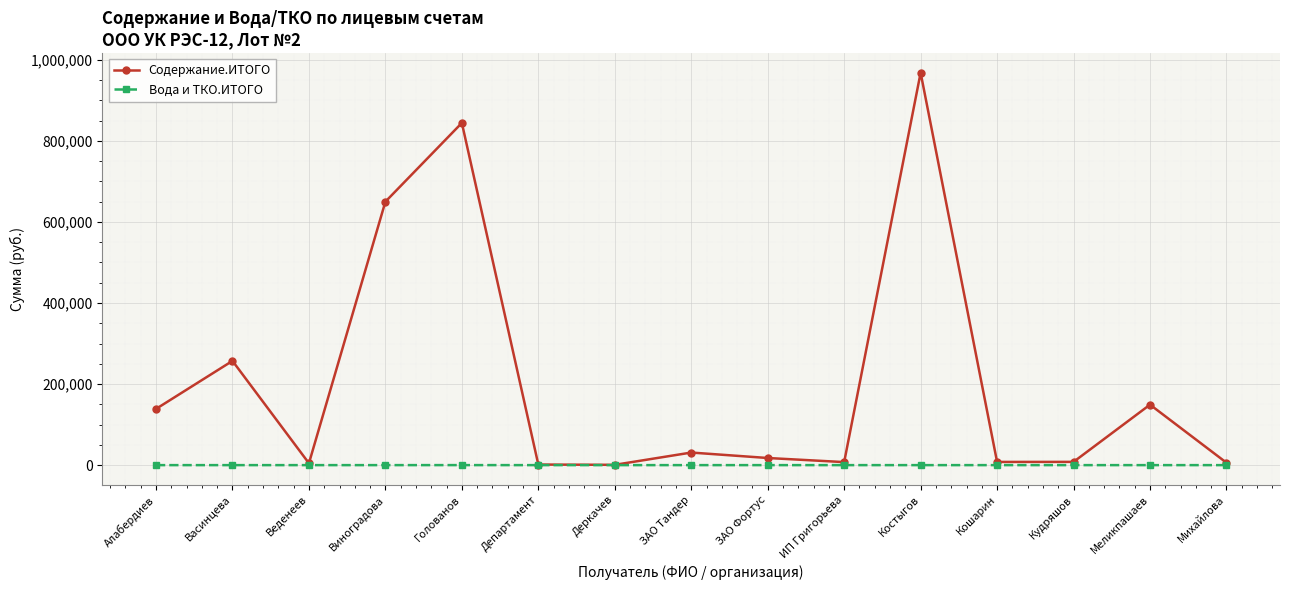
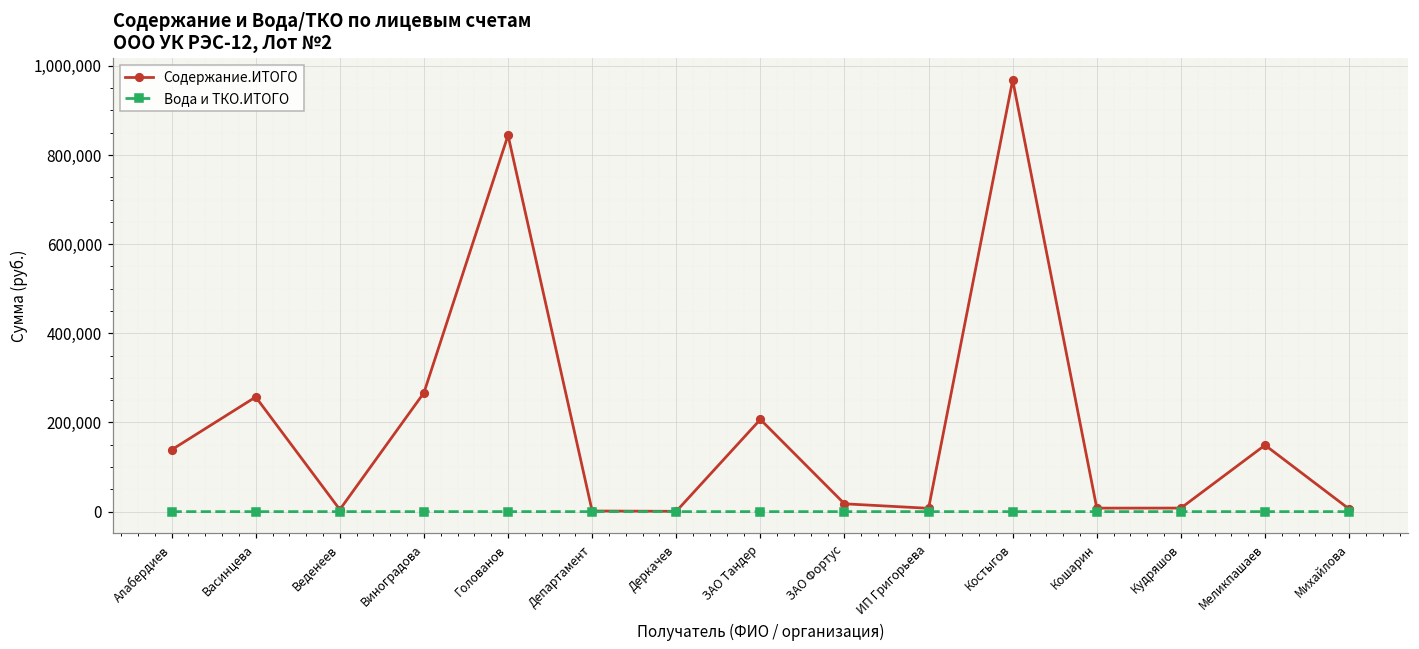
  {
    "Содержание.ИТОГО": {
      "Алабердиев": "140,000",
      "Васинцева": "260,000",
-     "Виноградова": "650,000",
+     "Виноградова": "270,000",
      "Голованов": "840,000",
-     "ЗАО Тандер": "30,000",
+     "ЗАО Тандер": "210,000",
      "ЗАО Фортус": "20,000",
      "ИП Григорьева": "10,000",
      "Костыгов": "970,000",
      "Кошарин": "10,000",
      "Кудряшов": "10,000",
      "Меликпашаев": "150,000"
    },
    "Вода и ТКО.ИТОГО": {
      "Алабердиев": "0",
      "Васинцева": "0",
      "Виноградова": "0",
      "Голованов": "0",
      "ЗАО Тандер": "0",
      "ЗАО Фортус": "0",
      "ИП Григорьева": "0",
      "Костыгов": "0",
      "Кошарин": "0",
      "Кудряшов": "0",
      "Меликпашаев": "0"
    }
  }
